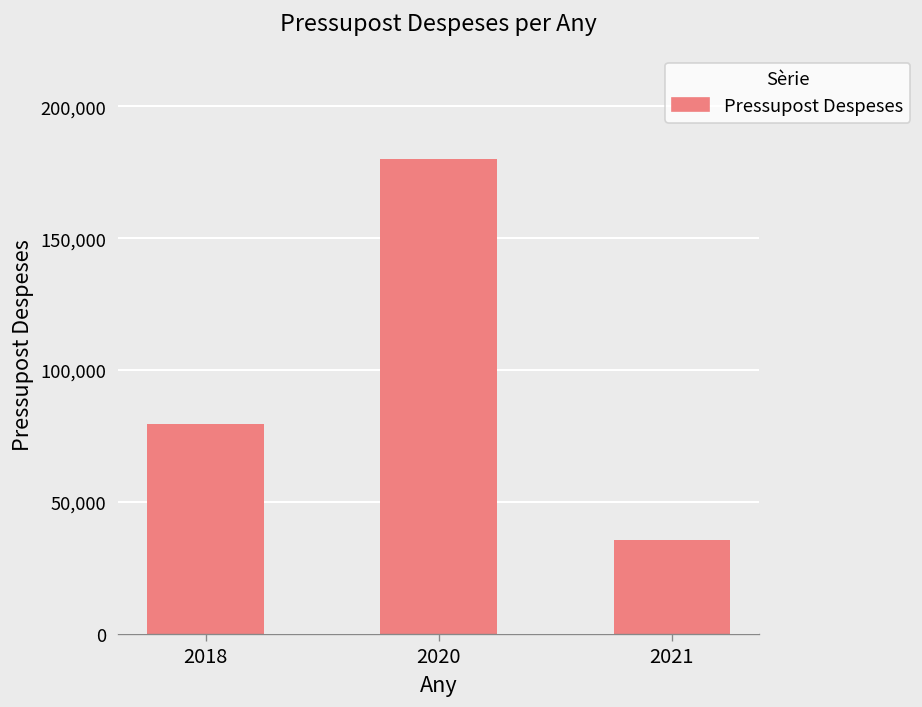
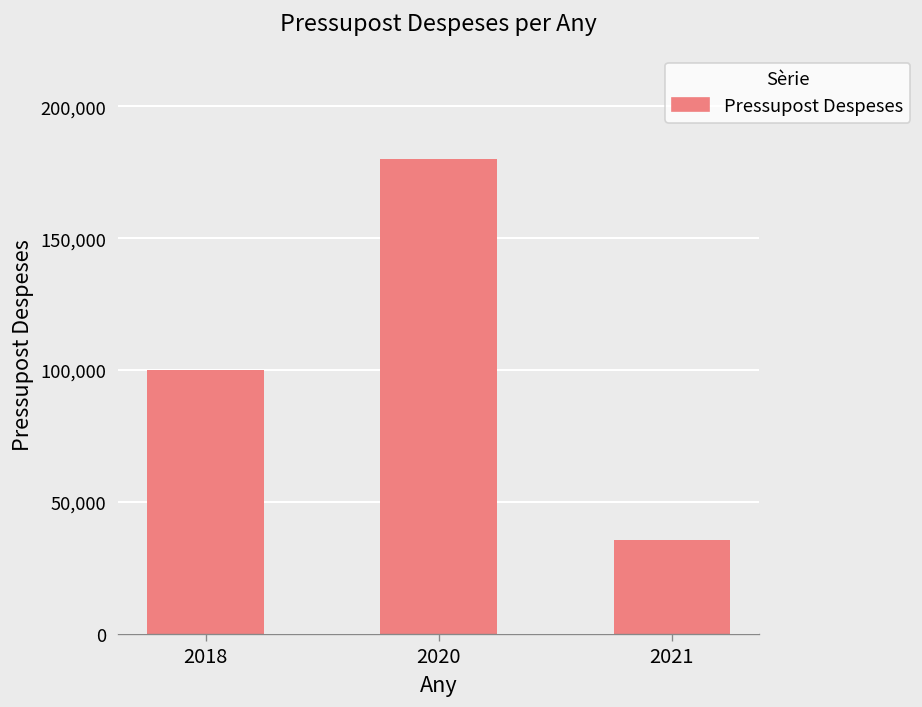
  {
-   "2018": "80,000",
+   "2018": "100,000",
    "2020": "180,000",
    "2021": "36,000"
  }
